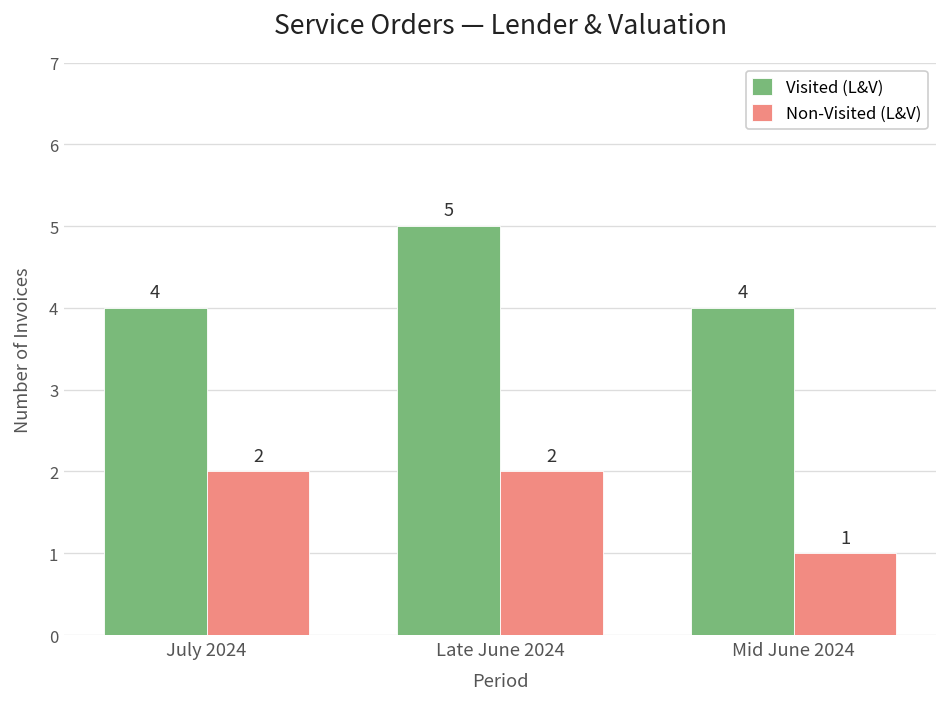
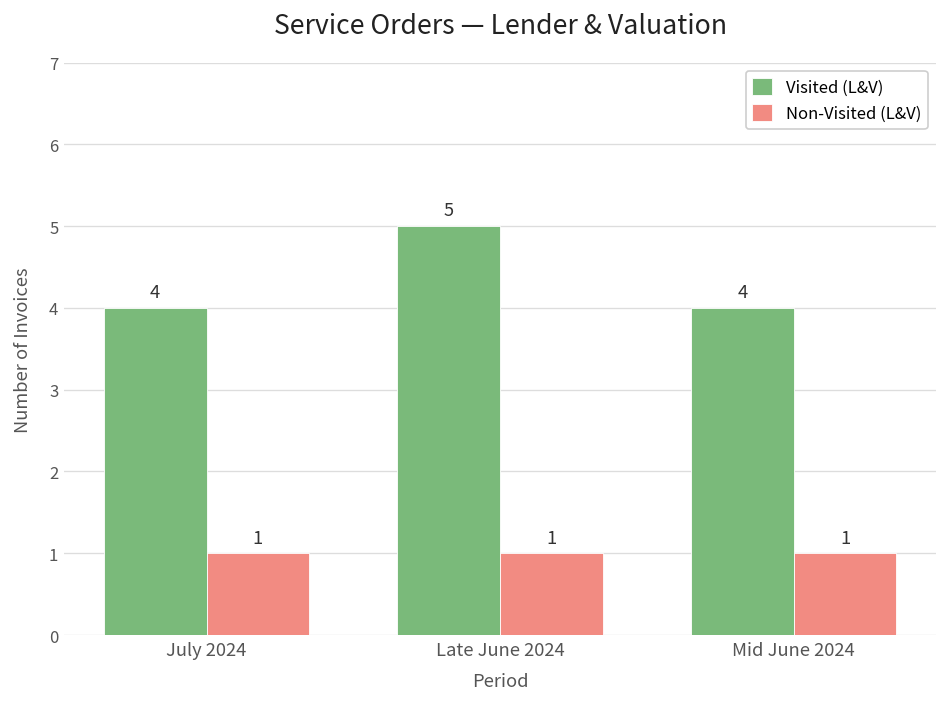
  {
    "Visited (L&V)": {
      "July 2024": 4,
      "Late June 2024": 5,
      "Mid June 2024": 4
    },
    "Non-Visited (L&V)": {
-     "July 2024": 2,
-     "Late June 2024": 2,
+     "July 2024": 1,
+     "Late June 2024": 1,
      "Mid June 2024": 1
    }
  }
